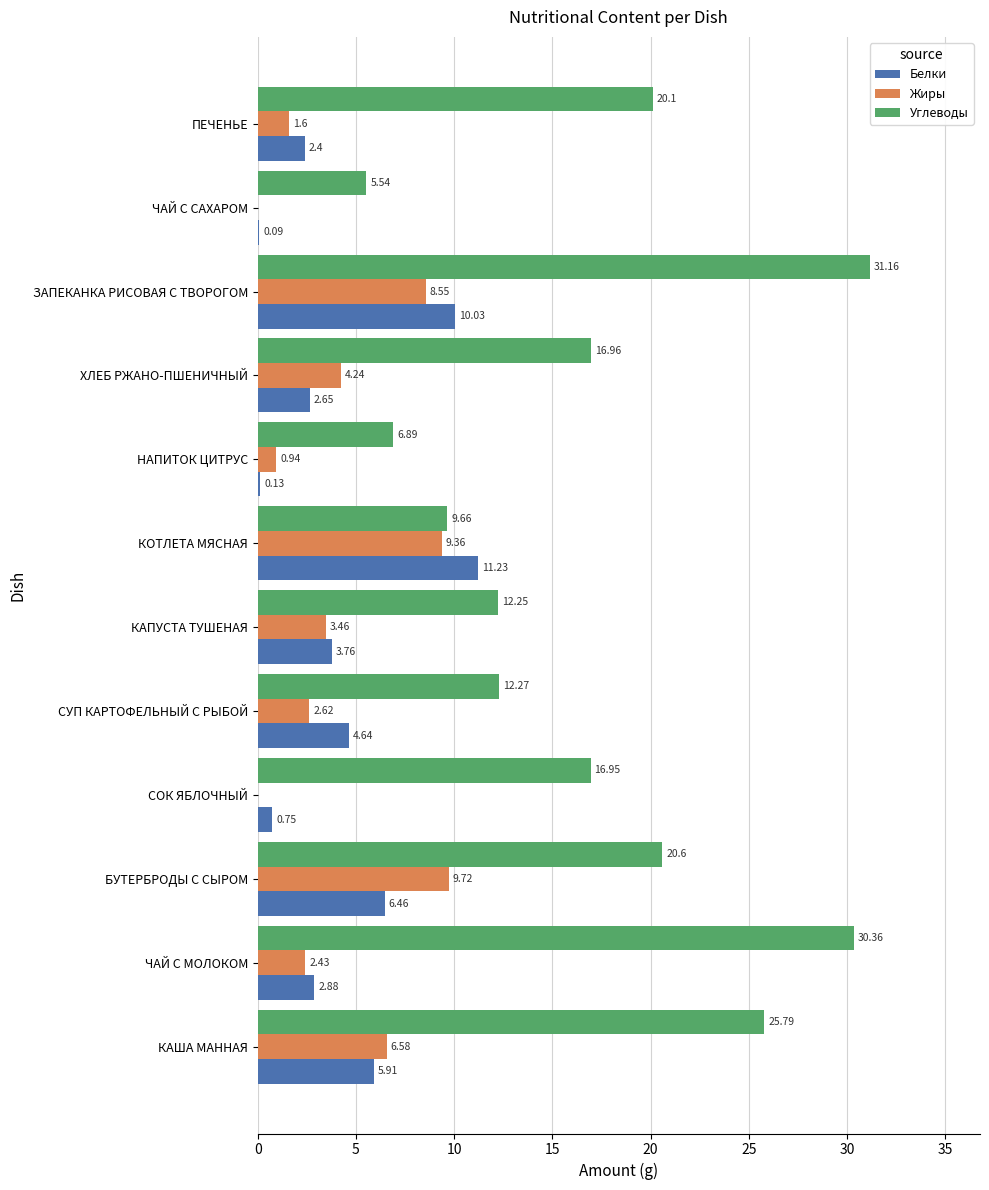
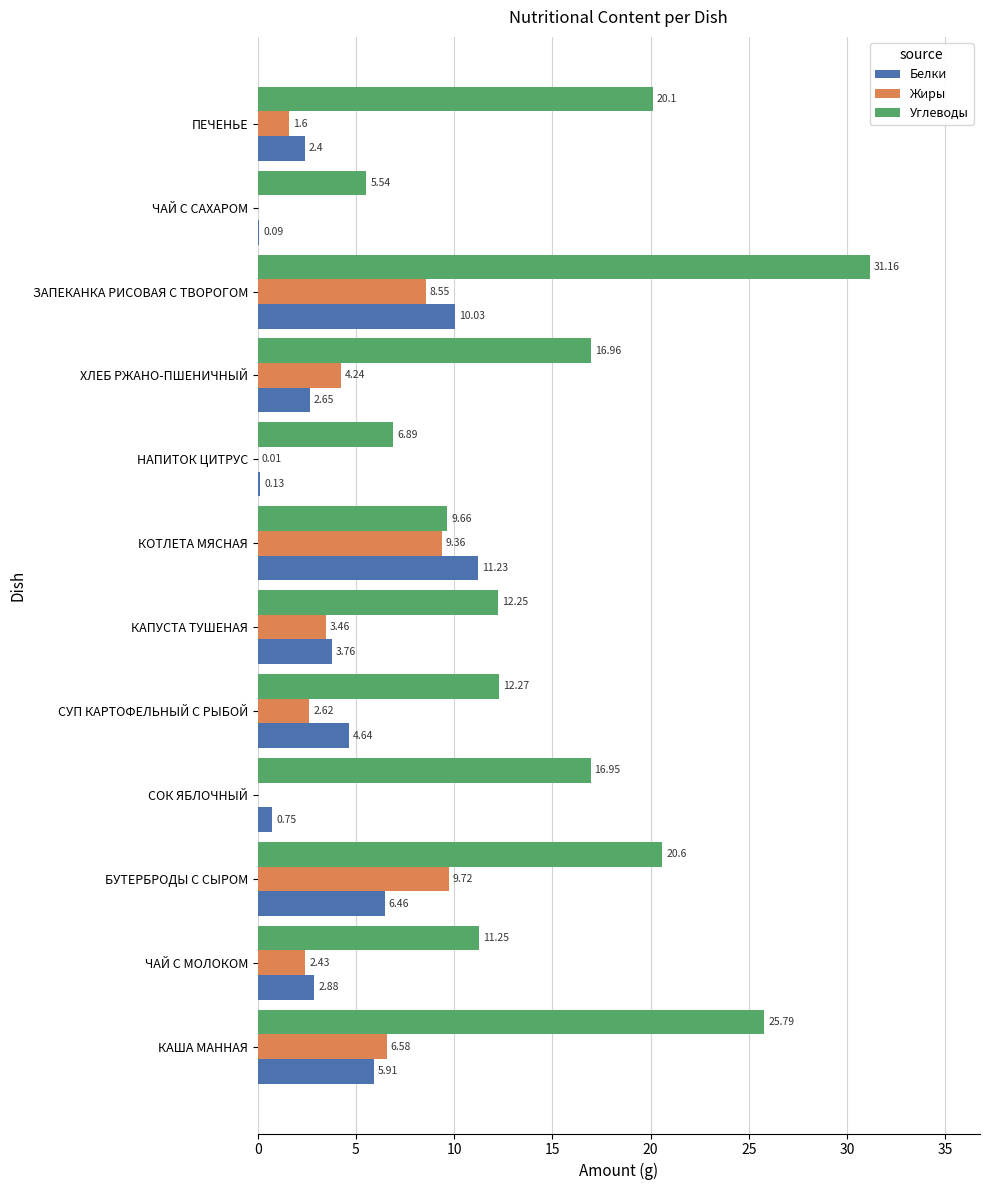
  {
    "Белки": {
      "ПЕЧЕНЬЕ": 2.4,
      "ЧАЙ С САХАРОМ": 0.09,
      "ЗАПЕКАНКА РИСОВАЯ С ТВОРОГОМ": 10.03,
      "ХЛЕБ РЖАНО-ПШЕНИЧНЫЙ": 2.65,
      "НАПИТОК ЦИТРУС": 0.13,
      "КОТЛЕТА МЯСНАЯ": 11.23,
      "КАПУСТА ТУШЕНАЯ": 3.76,
      "СУП КАРТОФЕЛЬНЫЙ С РЫБОЙ": 4.64,
      "СОК ЯБЛОЧНЫЙ": 0.75,
      "БУТЕРБРОДЫ С СЫРОМ": 6.46,
      "ЧАЙ С МОЛОКОМ": 2.88,
      "КАША МАННАЯ": 5.91
    },
    "Жиры": {
      "ПЕЧЕНЬЕ": 1.6,
      "ЗАПЕКАНКА РИСОВАЯ С ТВОРОГОМ": 8.55,
      "ХЛЕБ РЖАНО-ПШЕНИЧНЫЙ": 4.24,
-     "НАПИТОК ЦИТРУС": 0.94,
+     "НАПИТОК ЦИТРУС": 0.01,
      "КОТЛЕТА МЯСНАЯ": 9.36,
      "КАПУСТА ТУШЕНАЯ": 3.46,
      "СУП КАРТОФЕЛЬНЫЙ С РЫБОЙ": 2.62,
      "БУТЕРБРОДЫ С СЫРОМ": 9.72,
      "ЧАЙ С МОЛОКОМ": 2.43,
      "КАША МАННАЯ": 6.58
    },
    "Углеводы": {
      "ПЕЧЕНЬЕ": 20.1,
      "ЧАЙ С САХАРОМ": 5.54,
      "ЗАПЕКАНКА РИСОВАЯ С ТВОРОГОМ": 31.16,
      "ХЛЕБ РЖАНО-ПШЕНИЧНЫЙ": 16.96,
      "НАПИТОК ЦИТРУС": 6.89,
      "КОТЛЕТА МЯСНАЯ": 9.66,
      "КАПУСТА ТУШЕНАЯ": 12.25,
      "СУП КАРТОФЕЛЬНЫЙ С РЫБОЙ": 12.27,
      "СОК ЯБЛОЧНЫЙ": 16.95,
      "БУТЕРБРОДЫ С СЫРОМ": 20.6,
-     "ЧАЙ С МОЛОКОМ": 30.36,
+     "ЧАЙ С МОЛОКОМ": 11.25,
      "КАША МАННАЯ": 25.79
    }
  }
